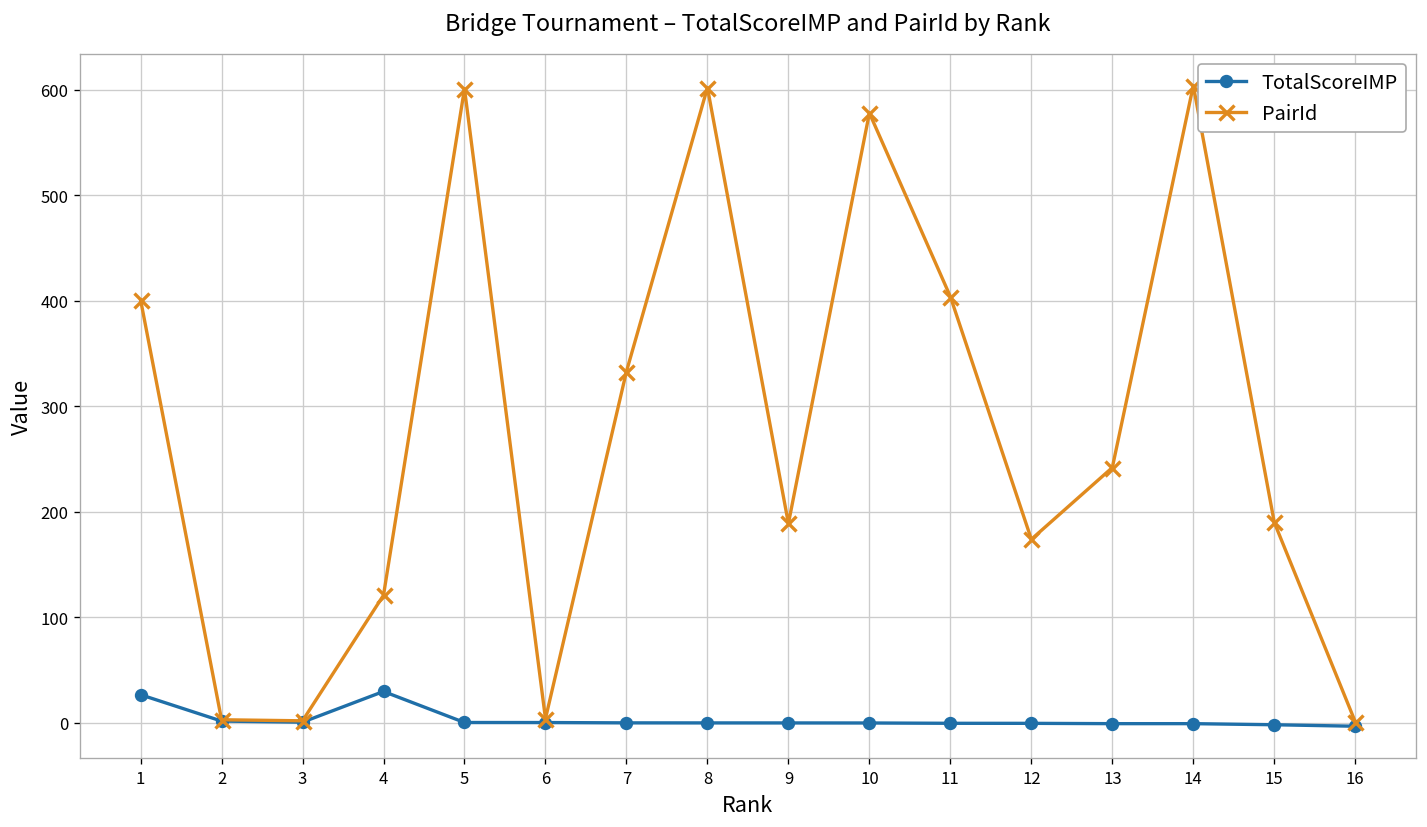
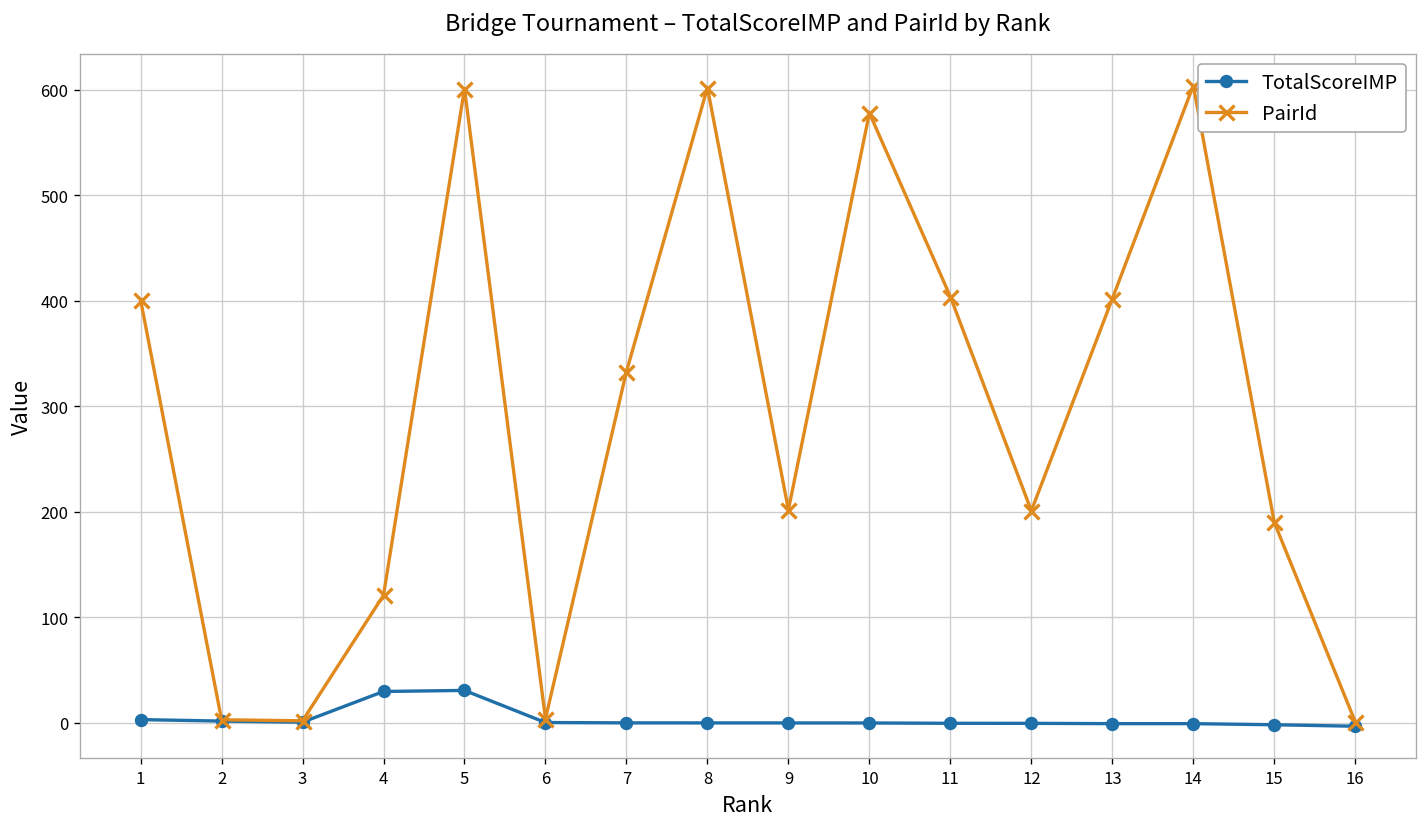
  {
    "TotalScoreIMP": {
-     "1": 30,
+     "1": 0,
      "4": 30,
-     "5": 0,
+     "5": 30,
      "6": 0,
      "7": 0,
      "8": 0,
      "9": 0,
      "10": 0,
      "11": 0,
      "12": 0,
      "13": 0,
      "14": 0,
      "15": 0,
      "16": 0
    },
    "PairId": {
      "1": 400,
      "4": 120,
      "5": 600,
      "6": 0,
      "7": 330,
      "8": 600,
-     "9": 190,
+     "9": 200,
      "10": 580,
      "11": 400,
-     "12": 170,
-     "13": 240,
+     "12": 200,
+     "13": 400,
      "14": 600,
      "15": 190,
      "16": 0
    }
  }
